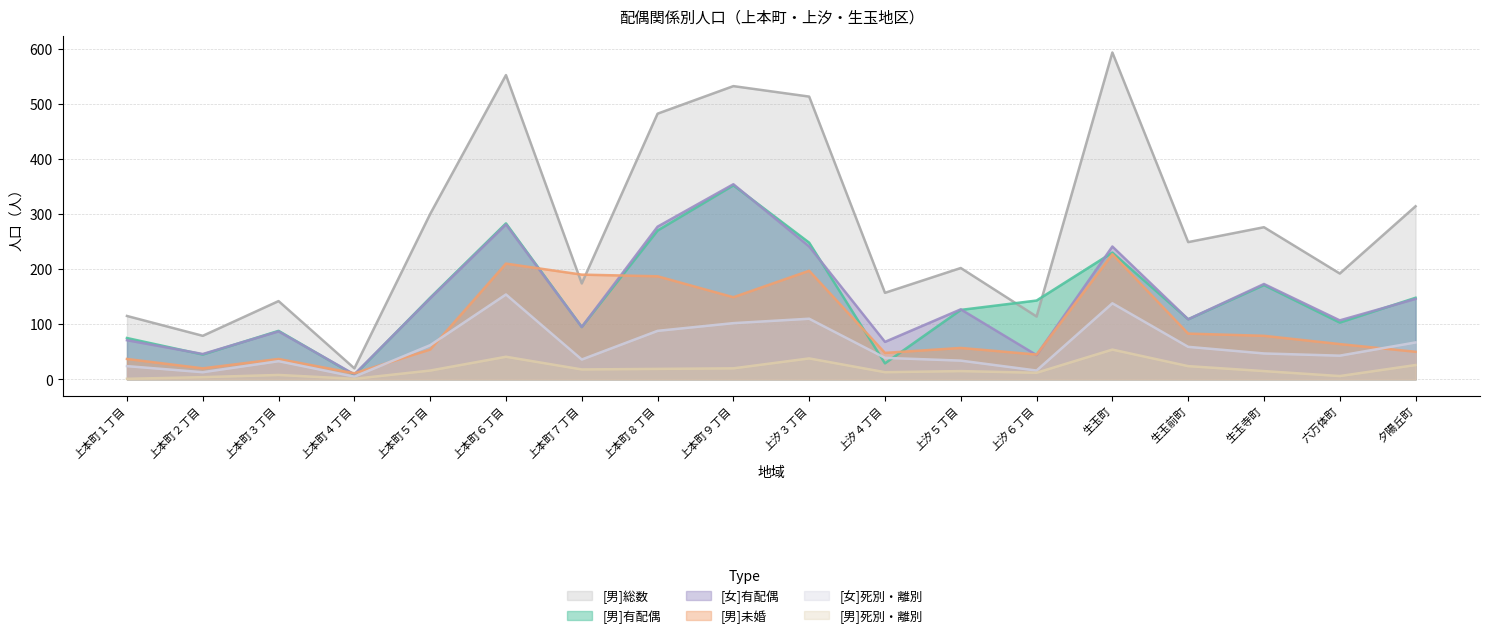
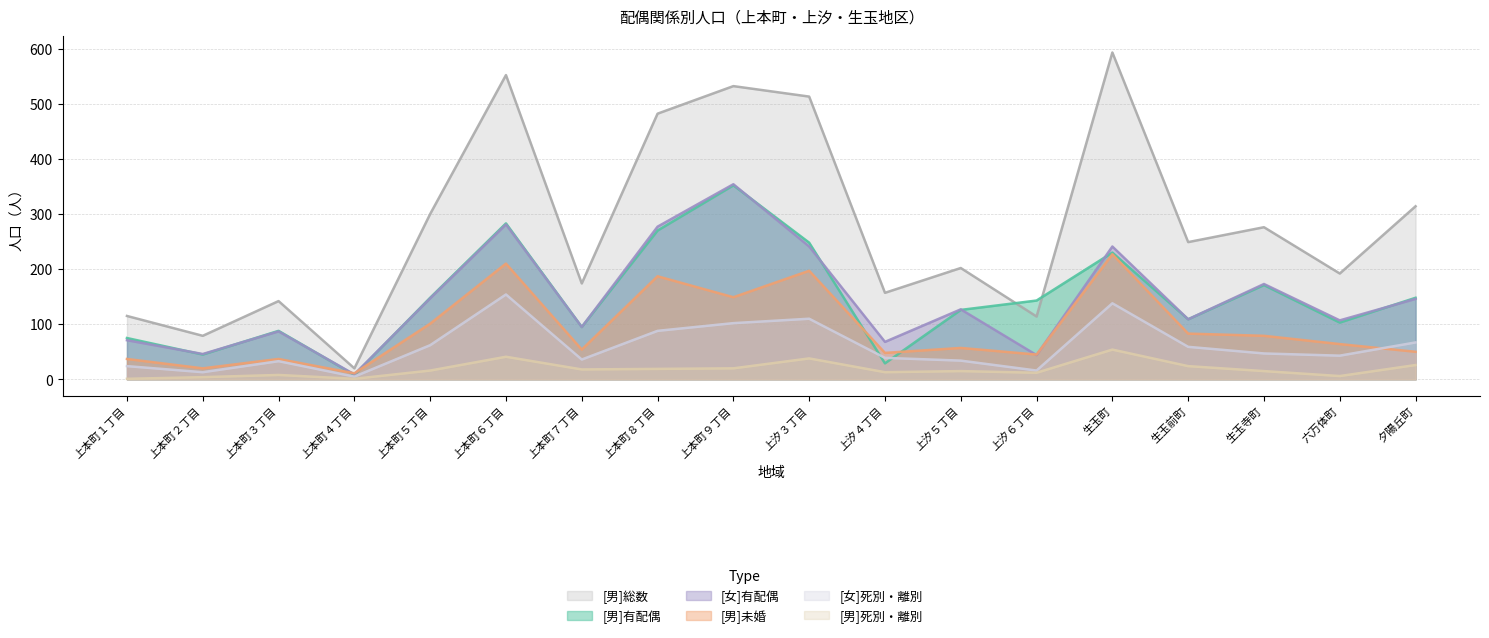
  {
    "[男]有配偶": {
      "上本町８丁目": 270,
      "上汐３丁目": 250,
      "上汐４丁目": 30,
      "上汐６丁目": 140
    },
    "[男]未婚": {
      "上本町１丁目": 40,
      "上本町２丁目": 20,
-     "上本町５丁目": 50,
+     "上本町５丁目": 100,
      "上本町６丁目": 210,
-     "上本町７丁目": 190,
+     "上本町７丁目": 50,
      "上本町８丁目": 190,
      "上本町９丁目": 150,
      "上汐３丁目": 200,
      "上汐４丁目": 50,
      "上汐５丁目": 60,
      "生玉前町": 80,
      "生玉寺町": 80,
      "六万体町": 60,
      "夕陽丘町": 50
    }
  }
